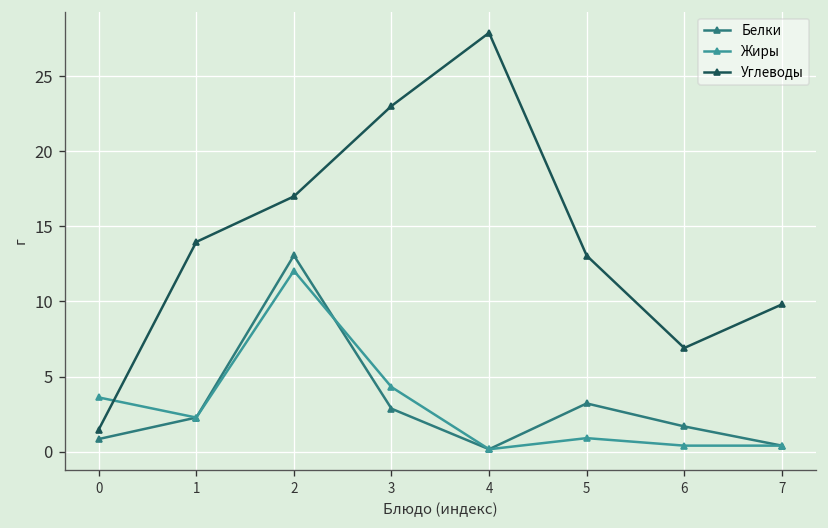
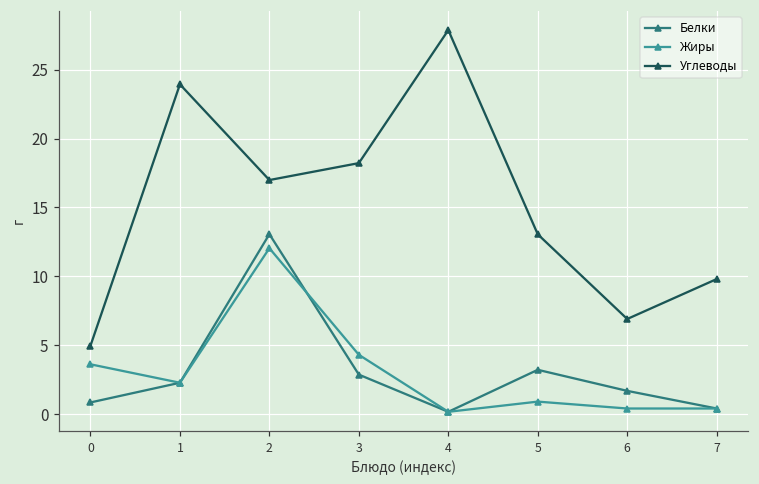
  {
    "Углеводы": {
-     "0": 1.5,
-     "1": 14.0,
+     "0": 5.0,
+     "1": 23.9,
      "2": 17.0,
-     "3": 23.0,
+     "3": 18.2,
      "4": 27.9,
      "5": 13.1,
      "6": 6.9,
      "7": 9.8
    }
  }
